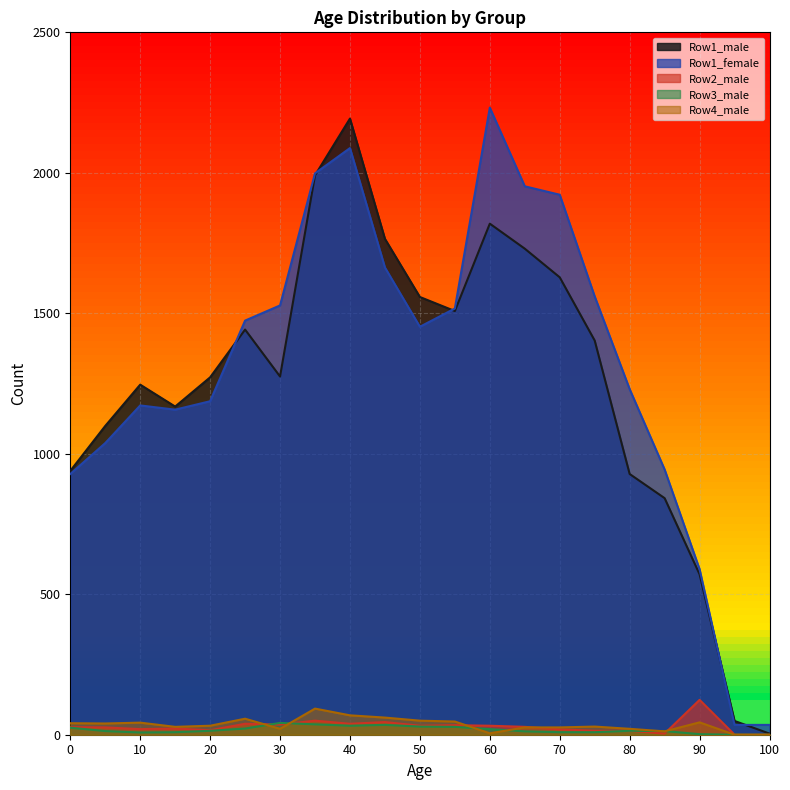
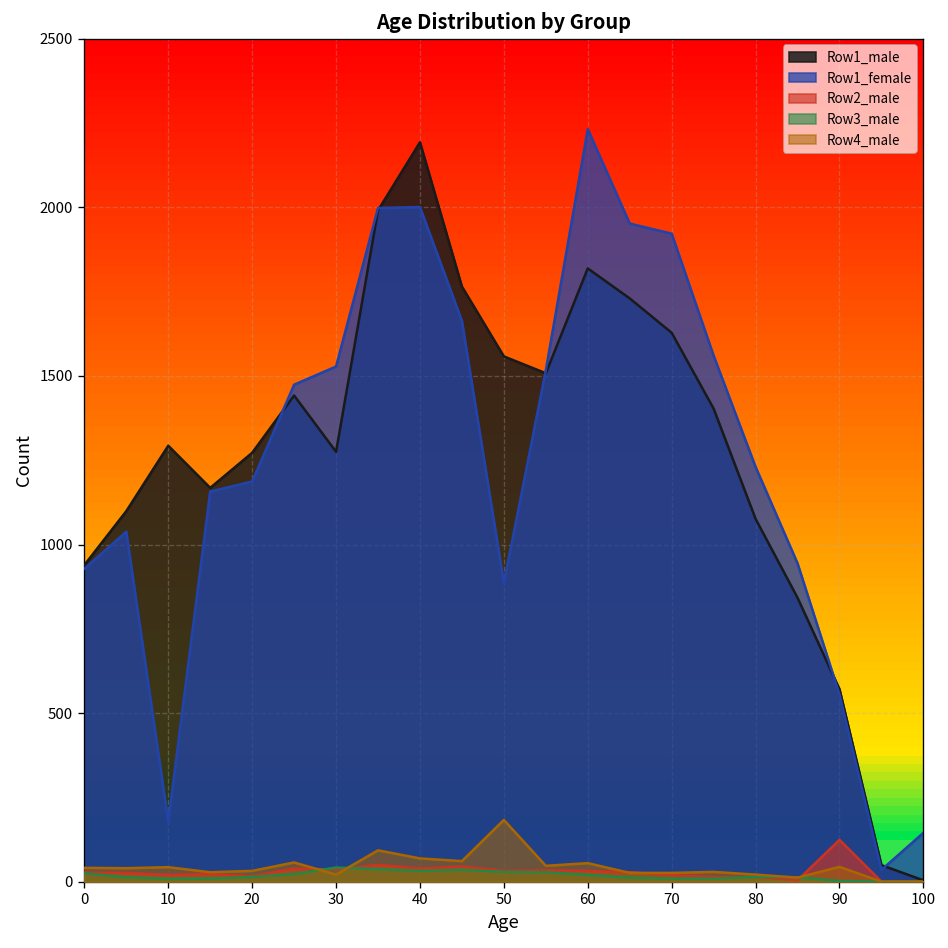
  {
    "Row1_male": {
      "0": 940,
-     "10": 1250,
+     "10": 1290,
      "20": 1270,
      "30": 1280,
      "40": 2190,
      "50": 1560,
      "60": 1820,
      "70": 1630,
-     "80": 930,
+     "80": 1080,
      "90": 570
    },
    "Row1_female": {
      "0": 930,
-     "10": 1170,
+     "10": 180,
      "20": 1190,
      "30": 1530,
-     "40": 2090,
-     "50": 1450,
+     "40": 2000,
+     "50": 890,
      "60": 2230,
      "70": 1920,
      "80": 1230,
-     "90": 590,
-     "100": 40
+     "90": 560,
+     "100": 150
    },
    "Row2_male": {
      "10": 20,
      "60": 30,
      "90": 120
    },
    "Row3_male": {
      "10": 10,
      "60": 20,
      "70": 10,
      "90": 0
    },
    "Row4_male": {
      "0": 40,
      "10": 40,
      "20": 30,
      "30": 20,
      "40": 70,
-     "50": 50,
-     "60": 10,
+     "50": 180,
+     "60": 60,
      "90": 40
    }
  }
